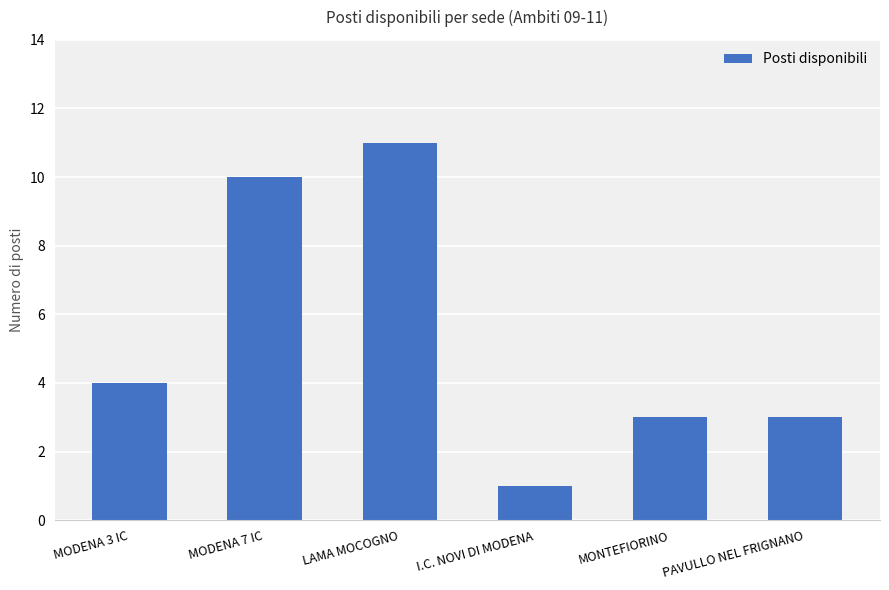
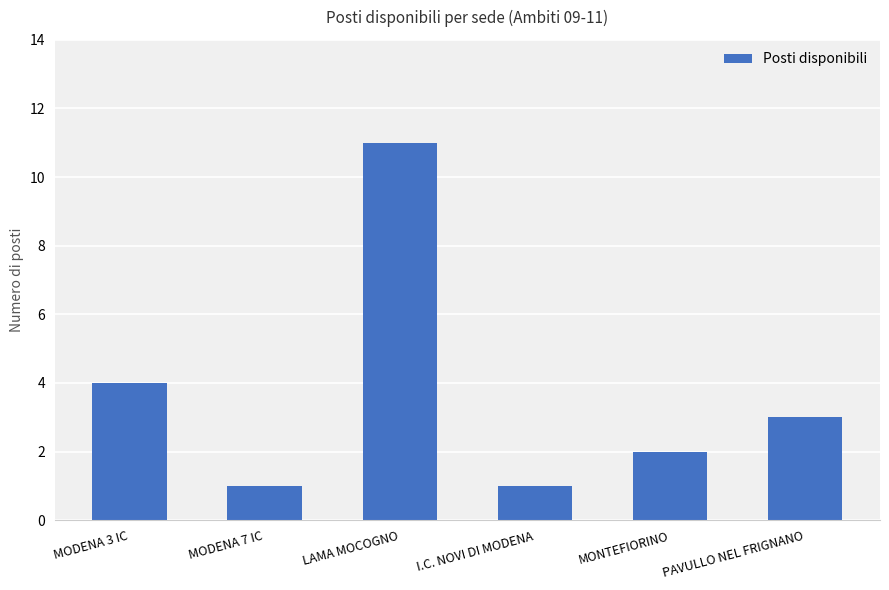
  {
    "MODENA 3 IC": 4,
-   "MODENA 7 IC": 10,
+   "MODENA 7 IC": 1,
    "LAMA MOCOGNO": 11,
    "I.C. NOVI DI MODENA": 1,
-   "MONTEFIORINO": 3,
+   "MONTEFIORINO": 2,
    "PAVULLO NEL FRIGNANO": 3
  }
